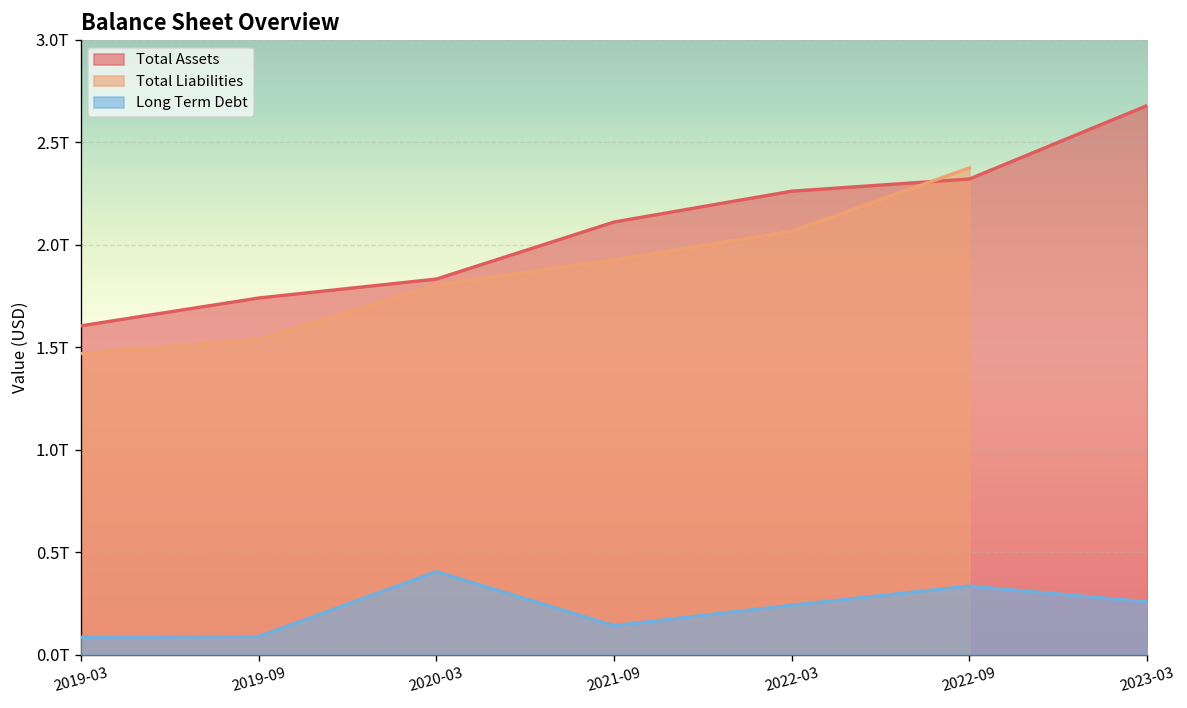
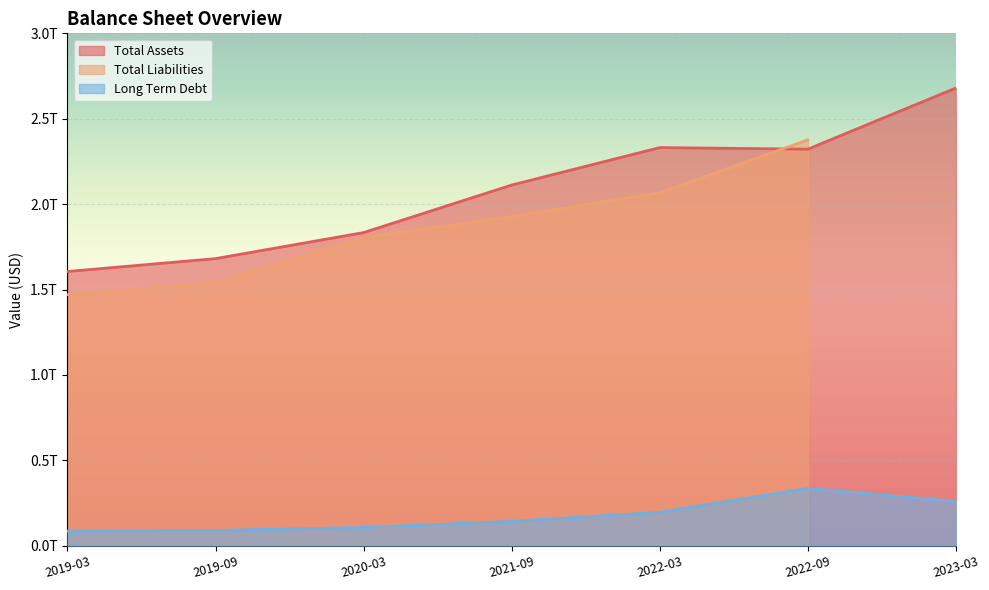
  {
    "Total Assets": {
      "2019-03": "1.61T",
-     "2019-09": "1.74T",
+     "2019-09": "1.68T",
      "2020-03": "1.83T",
      "2021-09": "2.11T",
-     "2022-03": "2.26T",
+     "2022-03": "2.33T",
      "2022-09": "2.32T",
      "2023-03": "2.68T"
    },
    "Total Liabilities": {
      "2019-03": "1.47T",
      "2019-09": "1.54T",
      "2020-03": "1.80T",
      "2021-09": "1.93T",
      "2022-03": "2.07T",
      "2022-09": "2.38T"
    },
    "Long Term Debt": {
      "2019-03": "0.09T",
      "2019-09": "0.09T",
-     "2020-03": "0.41T",
+     "2020-03": "0.11T",
      "2021-09": "0.14T",
-     "2022-03": "0.24T",
+     "2022-03": "0.20T",
      "2022-09": "0.34T",
      "2023-03": "0.26T"
    }
  }
